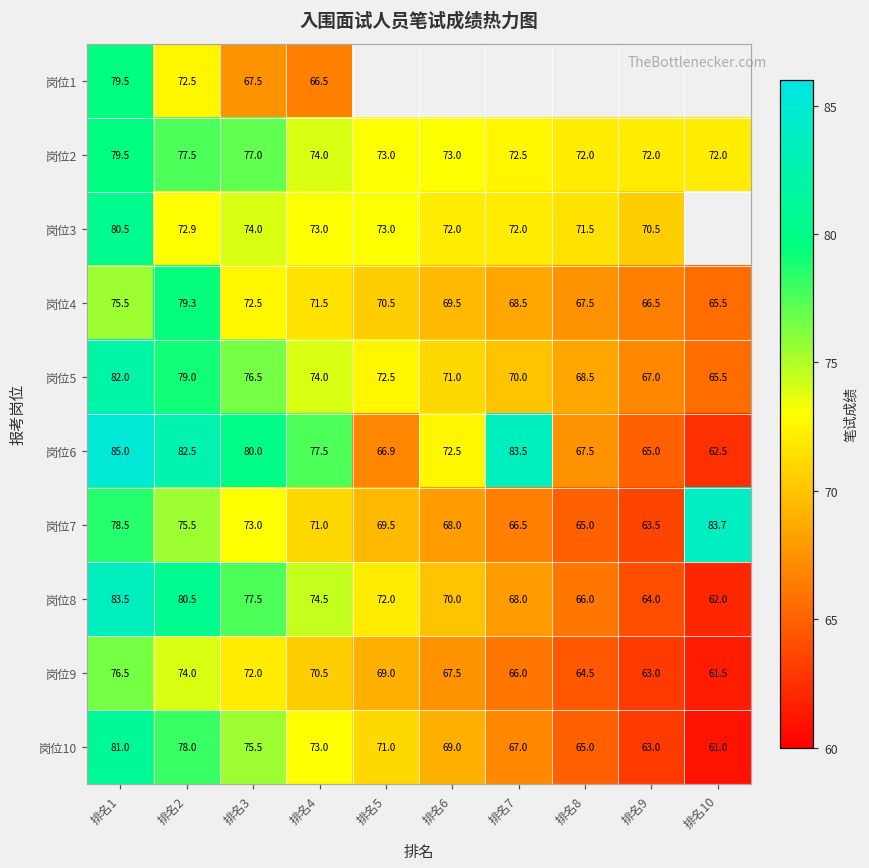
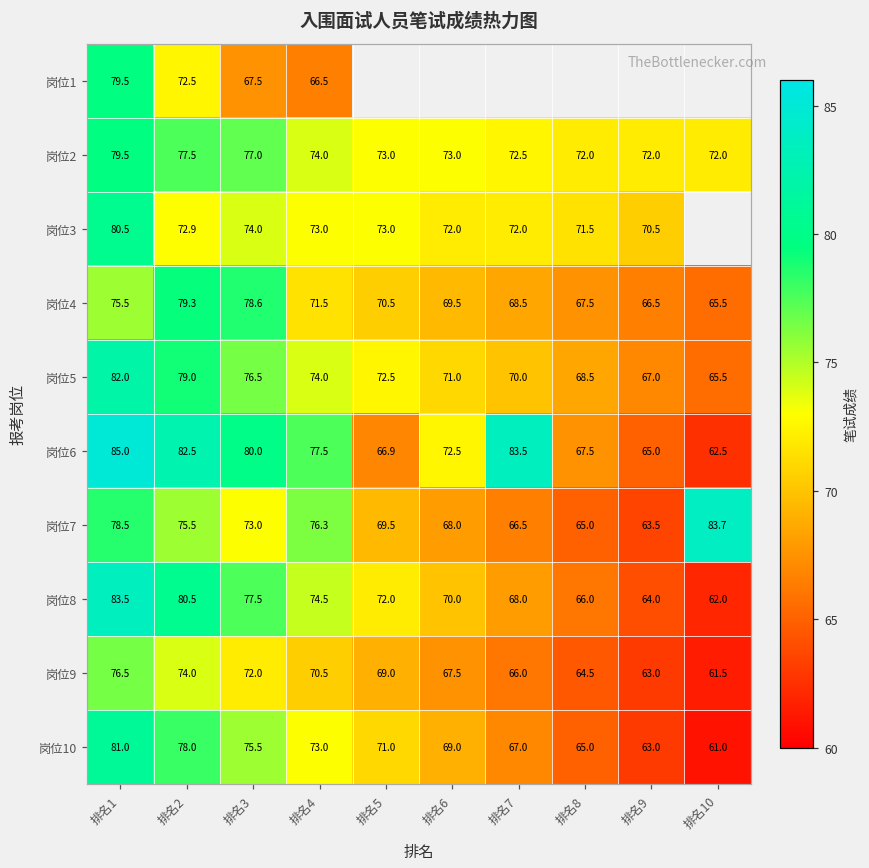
  {
    "岗位1": {
      "排名1": 79.5,
      "排名2": 72.5,
      "排名3": 67.5,
      "排名4": 66.5
    },
    "岗位2": {
      "排名1": 79.5,
      "排名2": 77.5,
      "排名3": 77.0,
      "排名4": 74.0,
      "排名5": 73.0,
      "排名6": 73.0,
      "排名7": 72.5,
      "排名8": 72.0,
      "排名9": 72.0,
      "排名10": 72.0
    },
    "岗位3": {
      "排名1": 80.5,
      "排名2": 72.9,
      "排名3": 74.0,
      "排名4": 73.0,
      "排名5": 73.0,
      "排名6": 72.0,
      "排名7": 72.0,
      "排名8": 71.5,
      "排名9": 70.5
    },
    "岗位4": {
      "排名1": 75.5,
      "排名2": 79.3,
-     "排名3": 72.5,
+     "排名3": 78.6,
      "排名4": 71.5,
      "排名5": 70.5,
      "排名6": 69.5,
      "排名7": 68.5,
      "排名8": 67.5,
      "排名9": 66.5,
      "排名10": 65.5
    },
    "岗位5": {
      "排名1": 82.0,
      "排名2": 79.0,
      "排名3": 76.5,
      "排名4": 74.0,
      "排名5": 72.5,
      "排名6": 71.0,
      "排名7": 70.0,
      "排名8": 68.5,
      "排名9": 67.0,
      "排名10": 65.5
    },
    "岗位6": {
      "排名1": 85.0,
      "排名2": 82.5,
      "排名3": 80.0,
      "排名4": 77.5,
      "排名5": 66.9,
      "排名6": 72.5,
      "排名7": 83.5,
      "排名8": 67.5,
      "排名9": 65.0,
      "排名10": 62.5
    },
    "岗位7": {
      "排名1": 78.5,
      "排名2": 75.5,
      "排名3": 73.0,
-     "排名4": 71.0,
+     "排名4": 76.3,
      "排名5": 69.5,
      "排名6": 68.0,
      "排名7": 66.5,
      "排名8": 65.0,
      "排名9": 63.5,
      "排名10": 83.7
    },
    "岗位8": {
      "排名1": 83.5,
      "排名2": 80.5,
      "排名3": 77.5,
      "排名4": 74.5,
      "排名5": 72.0,
      "排名6": 70.0,
      "排名7": 68.0,
      "排名8": 66.0,
      "排名9": 64.0,
      "排名10": 62.0
    },
    "岗位9": {
      "排名1": 76.5,
      "排名2": 74.0,
      "排名3": 72.0,
      "排名4": 70.5,
      "排名5": 69.0,
      "排名6": 67.5,
      "排名7": 66.0,
      "排名8": 64.5,
      "排名9": 63.0,
      "排名10": 61.5
    },
    "岗位10": {
      "排名1": 81.0,
      "排名2": 78.0,
      "排名3": 75.5,
      "排名4": 73.0,
      "排名5": 71.0,
      "排名6": 69.0,
      "排名7": 67.0,
      "排名8": 65.0,
      "排名9": 63.0,
      "排名10": 61.0
    }
  }
